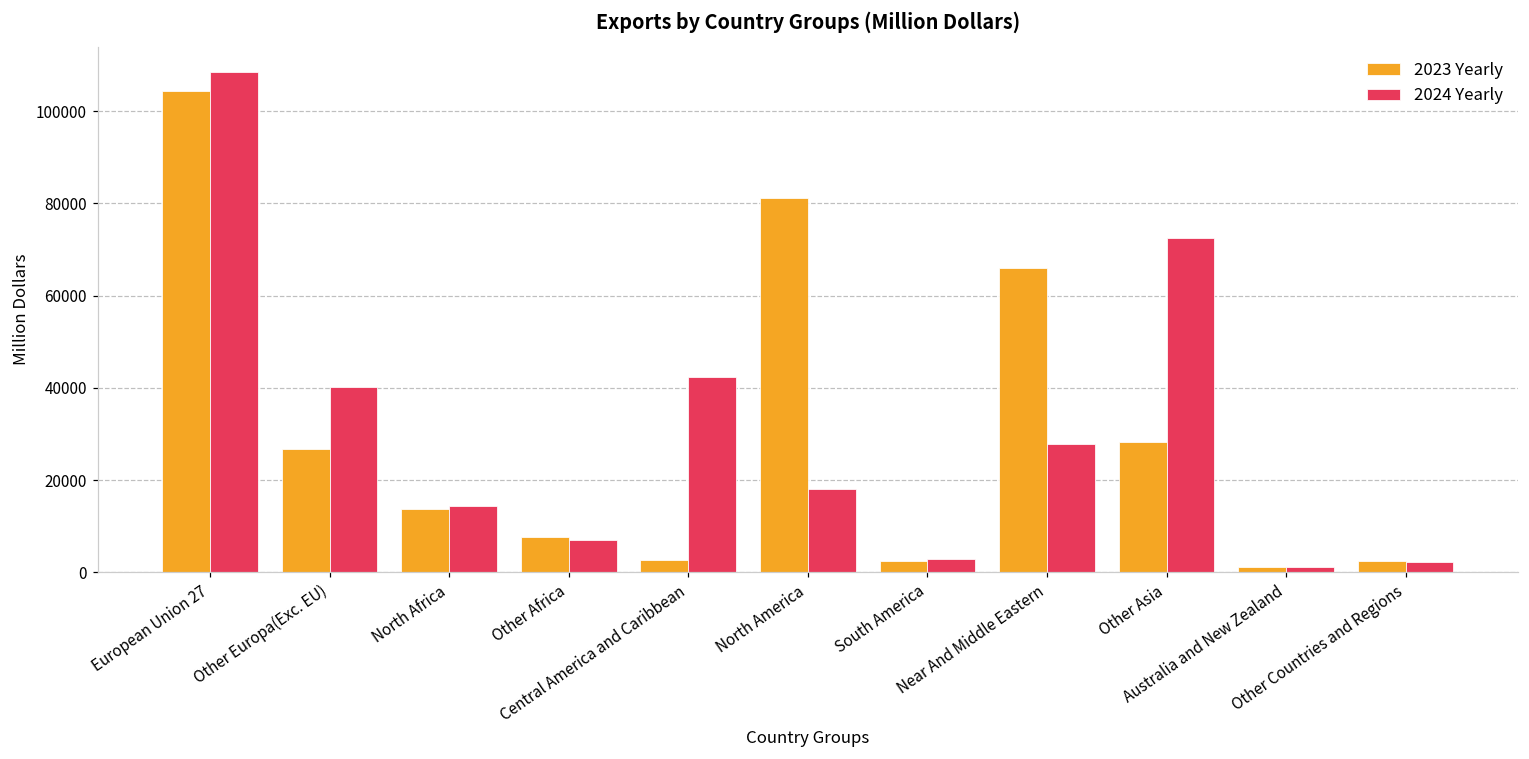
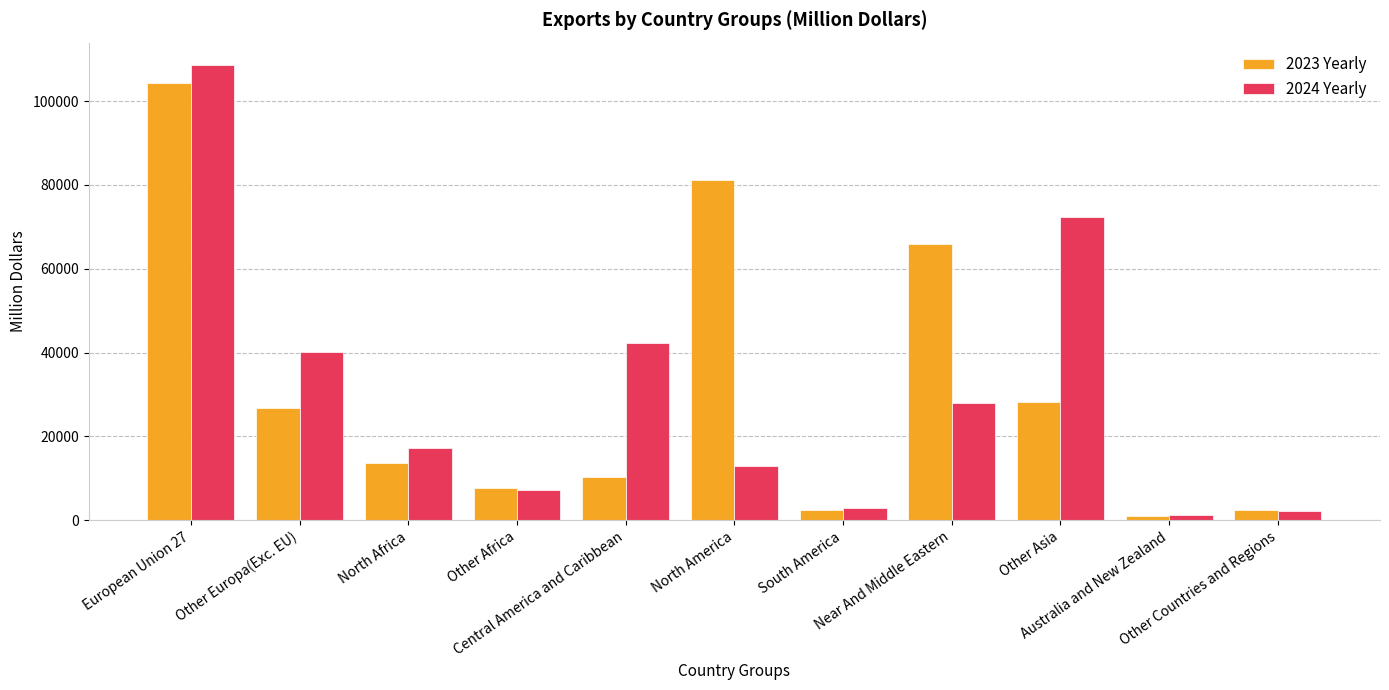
  {
    "2023 Yearly": {
      "European Union 27": 104000,
      "Other Europa(Exc. EU)": 27000,
      "North Africa": 14000,
      "Other Africa": 8000,
-     "Central America and Caribbean": 3000,
+     "Central America and Caribbean": 10000,
      "North America": 81000,
      "South America": 3000,
      "Near And Middle Eastern": 66000,
      "Other Asia": 28000,
      "Australia and New Zealand": 1000,
      "Other Countries and Regions": 2000
    },
    "2024 Yearly": {
      "European Union 27": 109000,
      "Other Europa(Exc. EU)": 40000,
-     "North Africa": 14000,
+     "North Africa": 17000,
      "Other Africa": 7000,
      "Central America and Caribbean": 42000,
-     "North America": 18000,
+     "North America": 13000,
      "South America": 3000,
      "Near And Middle Eastern": 28000,
      "Other Asia": 72000,
      "Australia and New Zealand": 1000,
      "Other Countries and Regions": 2000
    }
  }
